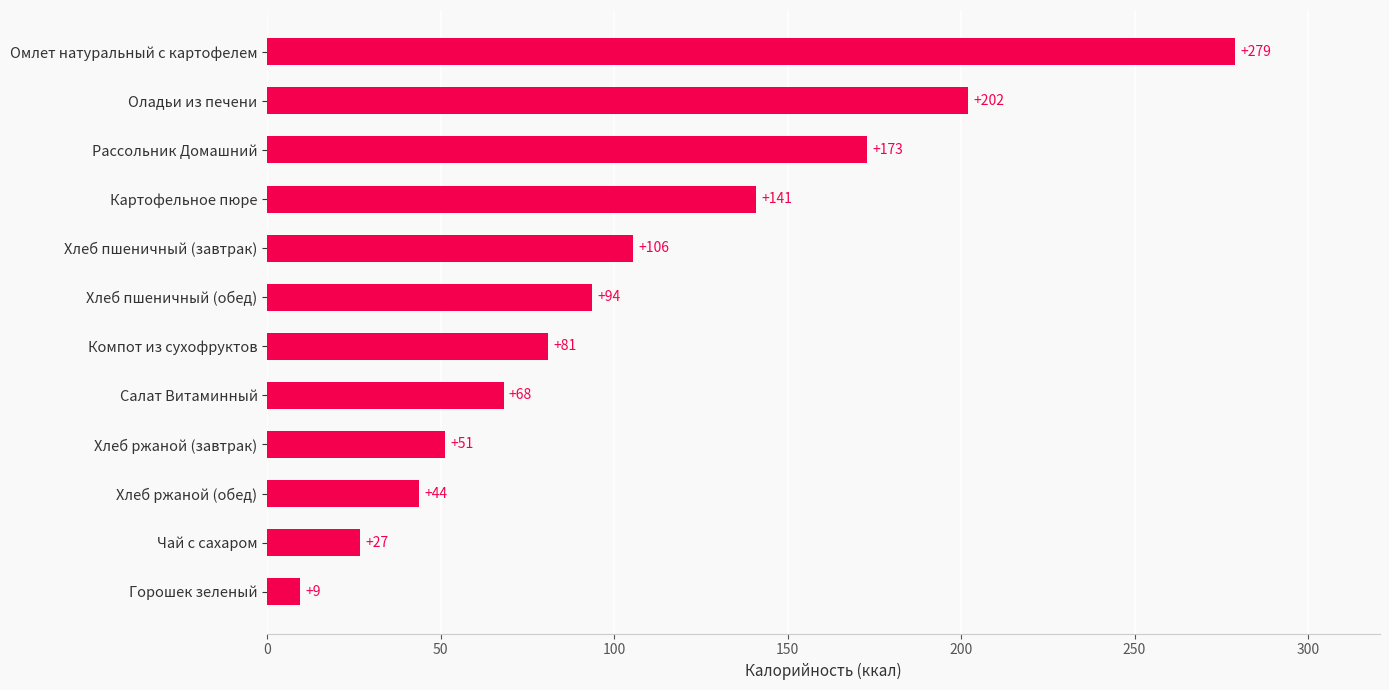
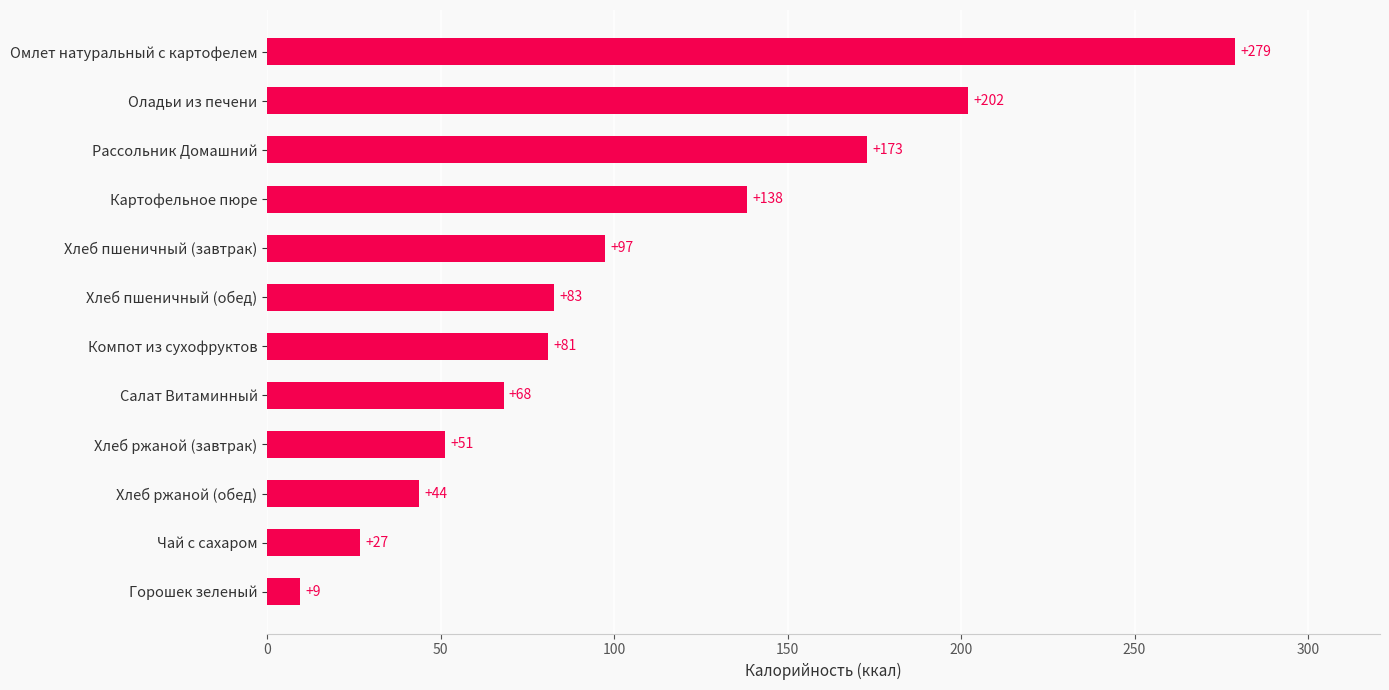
  {
    "Омлет натуральный с картофелем": "+279",
    "Оладьи из печени": "+202",
    "Рассольник Домашний": "+173",
-   "Картофельное пюре": "+141",
-   "Хлеб пшеничный (завтрак)": "+106",
-   "Хлеб пшеничный (обед)": "+94",
+   "Картофельное пюре": "+138",
+   "Хлеб пшеничный (завтрак)": "+97",
+   "Хлеб пшеничный (обед)": "+83",
    "Компот из сухофруктов": "+81",
    "Салат Витаминный": "+68",
    "Хлеб ржаной (завтрак)": "+51",
    "Хлеб ржаной (обед)": "+44",
    "Чай с сахаром": "+27",
    "Горошек зеленый": "+9"
  }
